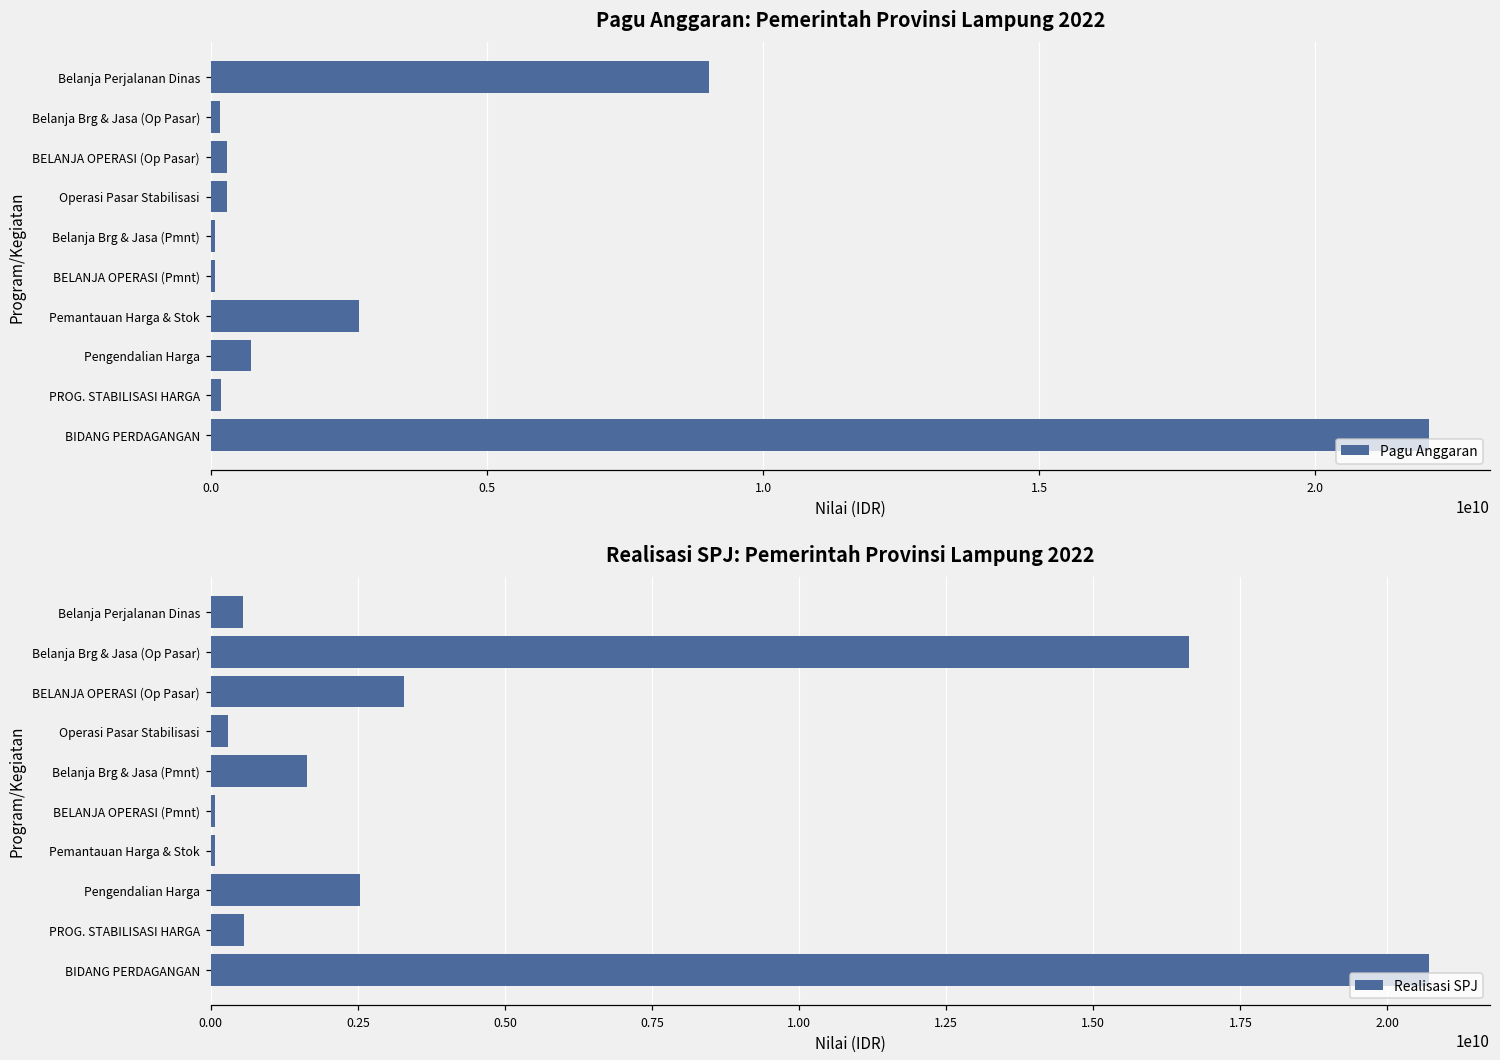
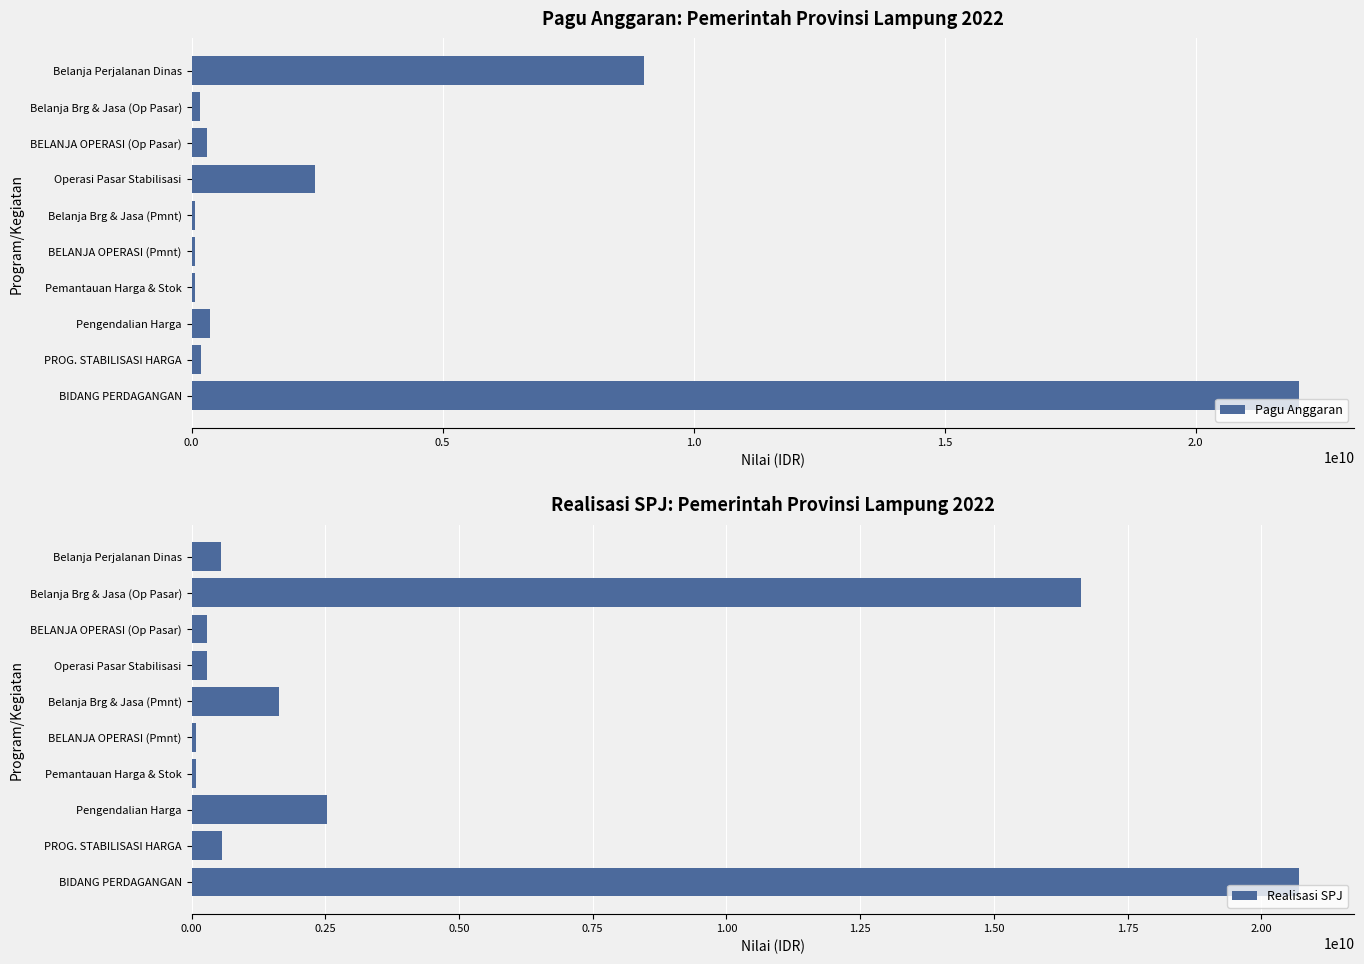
  {
    "Pagu Anggaran: Pemerintah Provinsi Lampung 2022": {
      "Belanja Perjalanan Dinas": 9000000000,
      "Belanja Brg & Jasa (Op Pasar)": 200000000,
      "BELANJA OPERASI (Op Pasar)": 300000000,
-     "Operasi Pasar Stabilisasi": 300000000,
+     "Operasi Pasar Stabilisasi": 2500000000,
      "Belanja Brg & Jasa (Pmnt)": 100000000,
      "BELANJA OPERASI (Pmnt)": 100000000,
-     "Pemantauan Harga & Stok": 2700000000,
-     "Pengendalian Harga": 700000000,
+     "Pemantauan Harga & Stok": 100000000,
+     "Pengendalian Harga": 400000000,
      "PROG. STABILISASI HARGA": 200000000,
      "BIDANG PERDAGANGAN": 22100000000
    },
    "Realisasi SPJ: Pemerintah Provinsi Lampung 2022": {
      "Belanja Perjalanan Dinas": 500000000,
      "Belanja Brg & Jasa (Op Pasar)": 16600000000,
-     "BELANJA OPERASI (Op Pasar)": 3300000000,
+     "BELANJA OPERASI (Op Pasar)": 300000000,
      "Operasi Pasar Stabilisasi": 300000000,
      "Belanja Brg & Jasa (Pmnt)": 1600000000,
      "BELANJA OPERASI (Pmnt)": 100000000,
      "Pemantauan Harga & Stok": 100000000,
      "Pengendalian Harga": 2500000000,
      "PROG. STABILISASI HARGA": 600000000,
      "BIDANG PERDAGANGAN": 20700000000
    }
  }
